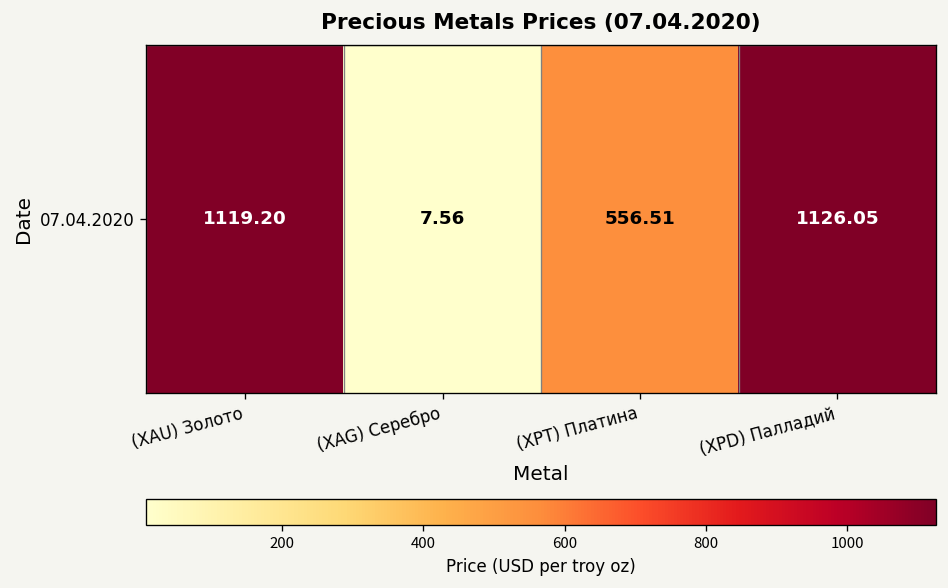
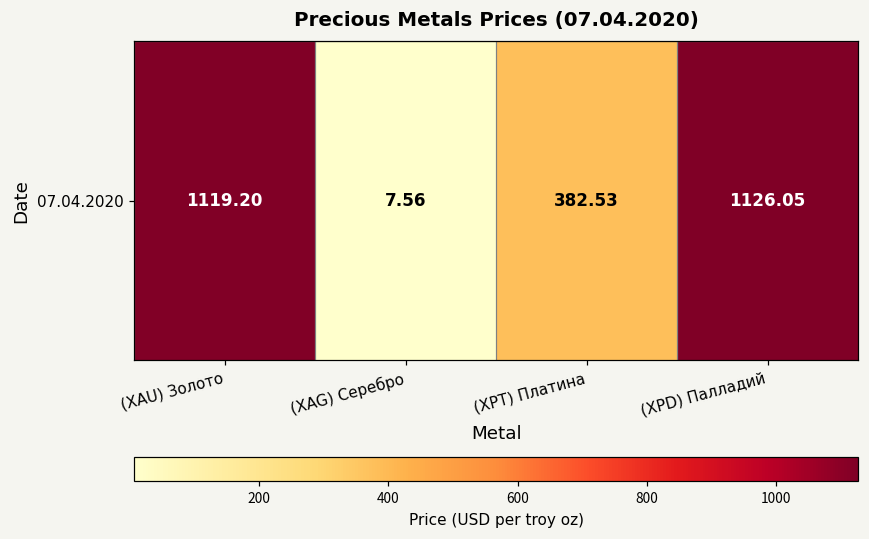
  {
    "07.04.2020": {
      "(XAU) Золото": 1119.20,
      "(XAG) Серебро": 7.56,
-     "(XPT) Платина": 556.51,
+     "(XPT) Платина": 382.53,
      "(XPD) Палладий": 1126.05
    }
  }
